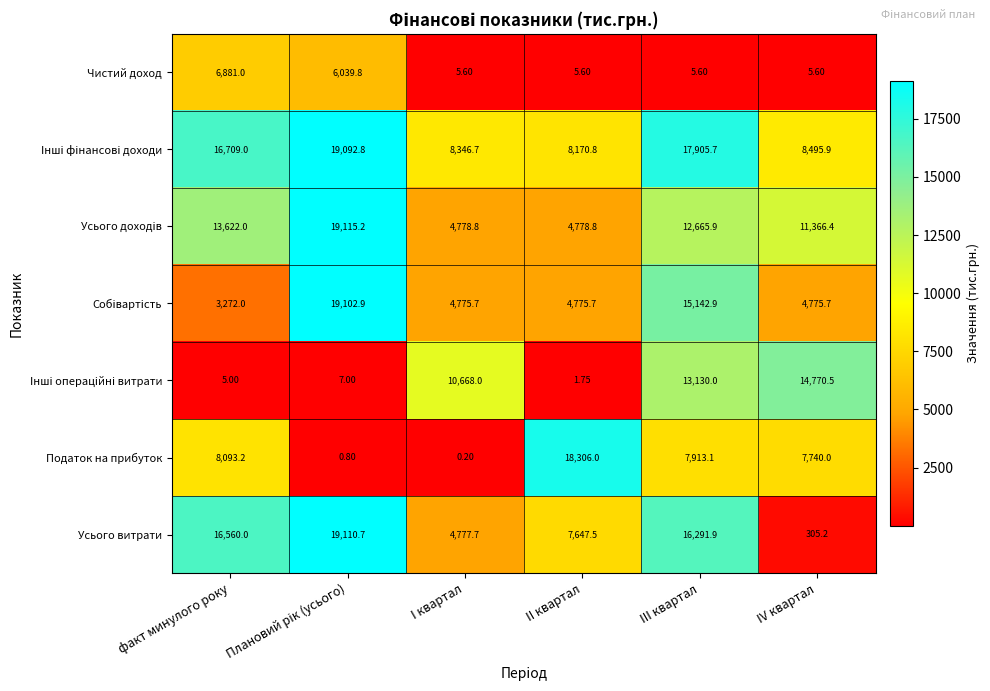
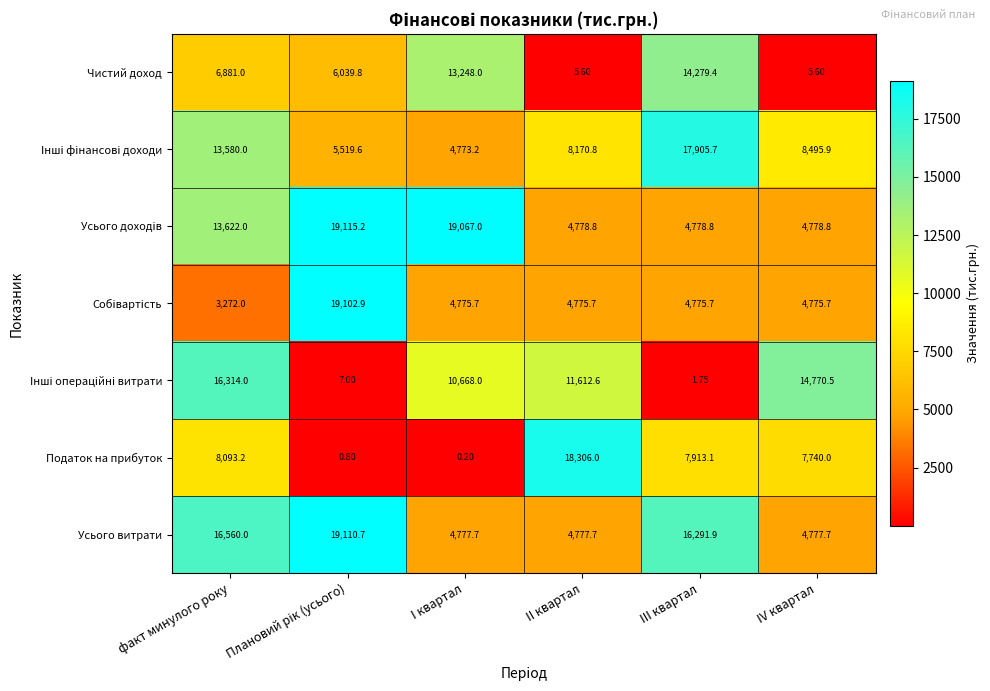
  {
    "Чистий доход": {
      "факт минулого року": "6,881.0",
      "Плановий рік (усього)": "6,039.8",
-     "І квартал": "5.60",
+     "І квартал": "13,248.0",
      "ІІ квартал": "5.60",
-     "ІІІ квартал": "5.60",
+     "ІІІ квартал": "14,279.4",
      "ІV квартал": "5.60"
    },
    "Інші фінансові доходи": {
-     "факт минулого року": "16,709.0",
-     "Плановий рік (усього)": "19,092.8",
-     "І квартал": "8,346.7",
+     "факт минулого року": "13,580.0",
+     "Плановий рік (усього)": "5,519.6",
+     "І квартал": "4,773.2",
      "ІІ квартал": "8,170.8",
      "ІІІ квартал": "17,905.7",
      "ІV квартал": "8,495.9"
    },
    "Усього доходів": {
      "факт минулого року": "13,622.0",
      "Плановий рік (усього)": "19,115.2",
-     "І квартал": "4,778.8",
+     "І квартал": "19,067.0",
      "ІІ квартал": "4,778.8",
-     "ІІІ квартал": "12,665.9",
-     "ІV квартал": "11,366.4"
+     "ІІІ квартал": "4,778.8",
+     "ІV квартал": "4,778.8"
    },
    "Собівартість": {
      "факт минулого року": "3,272.0",
      "Плановий рік (усього)": "19,102.9",
      "І квартал": "4,775.7",
      "ІІ квартал": "4,775.7",
-     "ІІІ квартал": "15,142.9",
+     "ІІІ квартал": "4,775.7",
      "ІV квартал": "4,775.7"
    },
    "Інші операційні витрати": {
-     "факт минулого року": "5.00",
+     "факт минулого року": "16,314.0",
      "Плановий рік (усього)": "7.00",
      "І квартал": "10,668.0",
-     "ІІ квартал": "1.75",
-     "ІІІ квартал": "13,130.0",
+     "ІІ квартал": "11,612.6",
+     "ІІІ квартал": "1.75",
      "ІV квартал": "14,770.5"
    },
    "Податок на прибуток": {
      "факт минулого року": "8,093.2",
      "Плановий рік (усього)": "0.80",
      "І квартал": "0.20",
      "ІІ квартал": "18,306.0",
      "ІІІ квартал": "7,913.1",
      "ІV квартал": "7,740.0"
    },
    "Усього витрати": {
      "факт минулого року": "16,560.0",
      "Плановий рік (усього)": "19,110.7",
      "І квартал": "4,777.7",
-     "ІІ квартал": "7,647.5",
+     "ІІ квартал": "4,777.7",
      "ІІІ квартал": "16,291.9",
-     "ІV квартал": "305.2"
+     "ІV квартал": "4,777.7"
    }
  }
